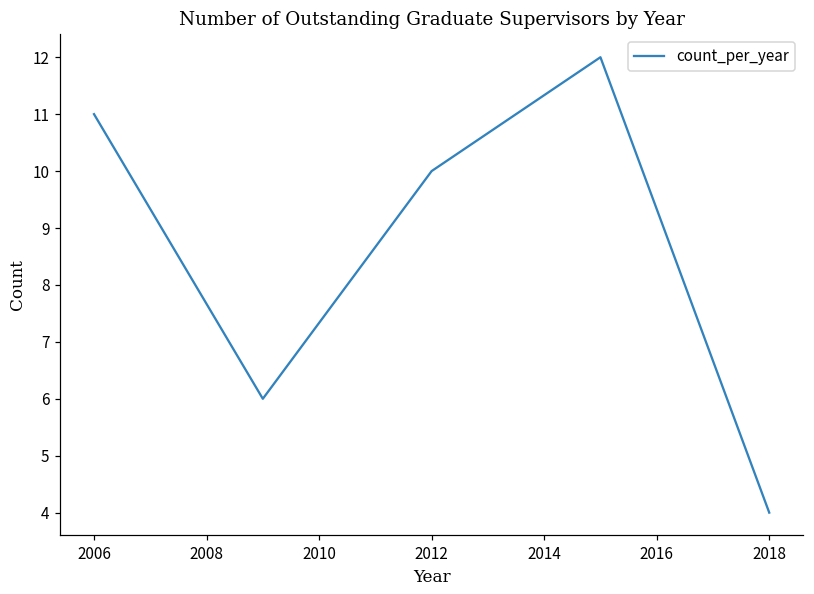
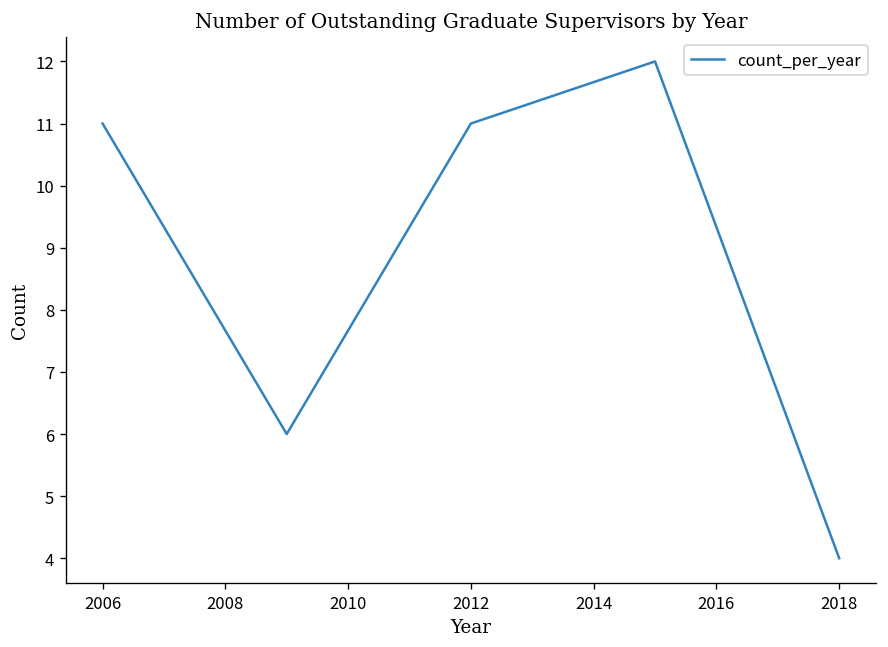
  {
    "2006": 11,
-   "2012": 10,
+   "2012": 11,
    "2018": 4
  }
